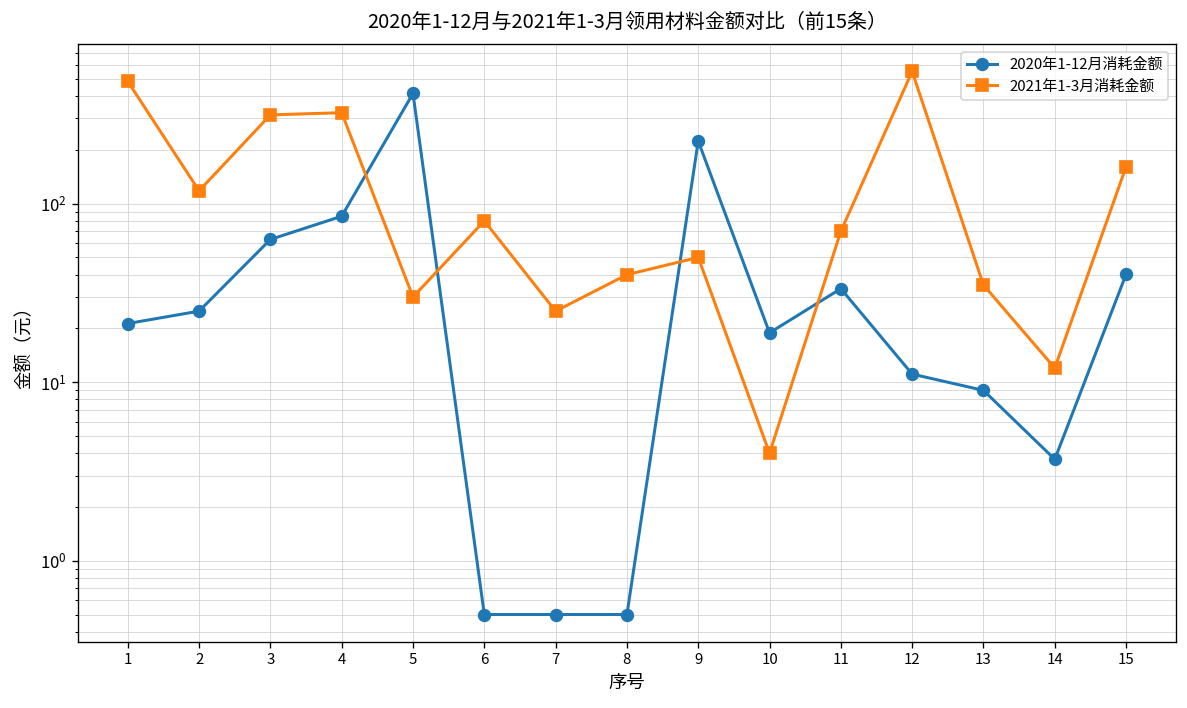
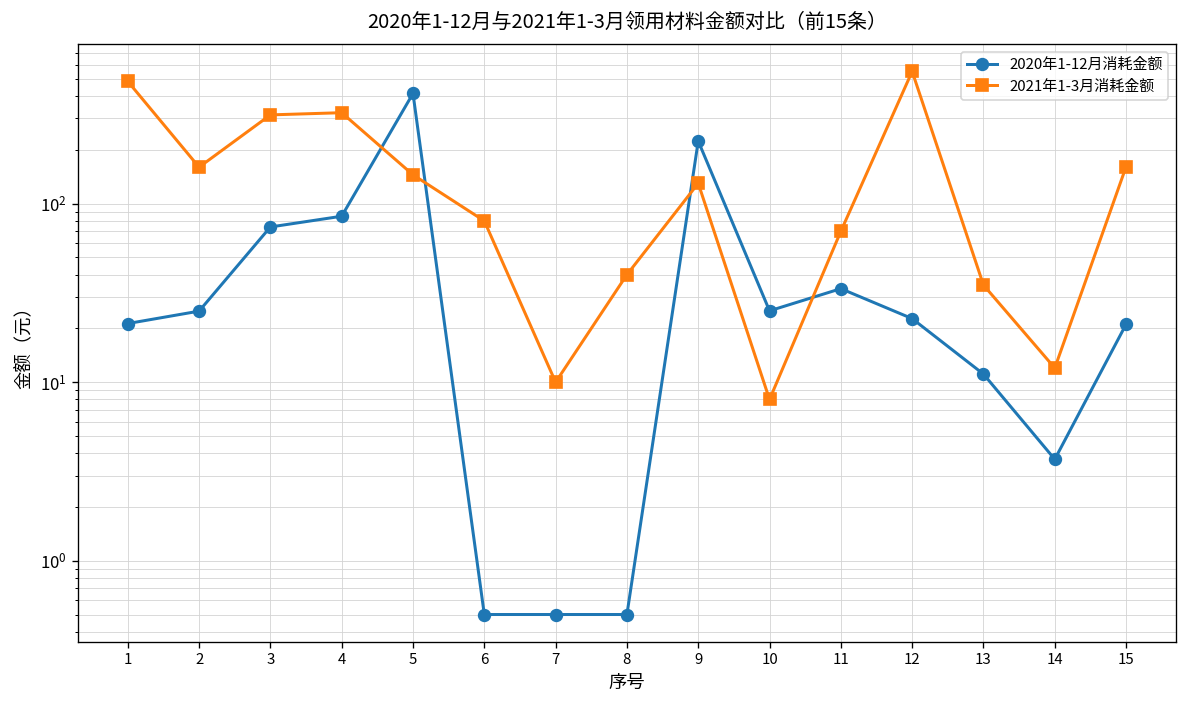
  {
    "2020年1-12月消耗金额": {
      "1": 21,
      "2": 25,
-     "3": 63,
+     "3": 70,
      "4": 90,
      "5": 410,
      "6": 0.50,
      "7": 0.50,
      "8": 0.50,
      "9": 220,
-     "10": 19,
+     "10": 25,
      "11": 33,
-     "12": 11,
-     "13": 9,
+     "12": 23,
+     "13": 11,
      "14": 3.7,
-     "15": 40
+     "15": 21
    },
    "2021年1-3月消耗金额": {
      "1": 480,
-     "2": 120,
+     "2": 160,
      "3": 310,
      "4": 320,
-     "5": 30,
+     "5": 150,
      "6": 80,
-     "7": 25,
+     "7": 10,
      "8": 40,
-     "9": 50,
-     "10": 4,
+     "9": 130,
+     "10": 8,
      "11": 70,
      "12": 550,
      "13": 35,
      "14": 12,
      "15": 160
    }
  }
